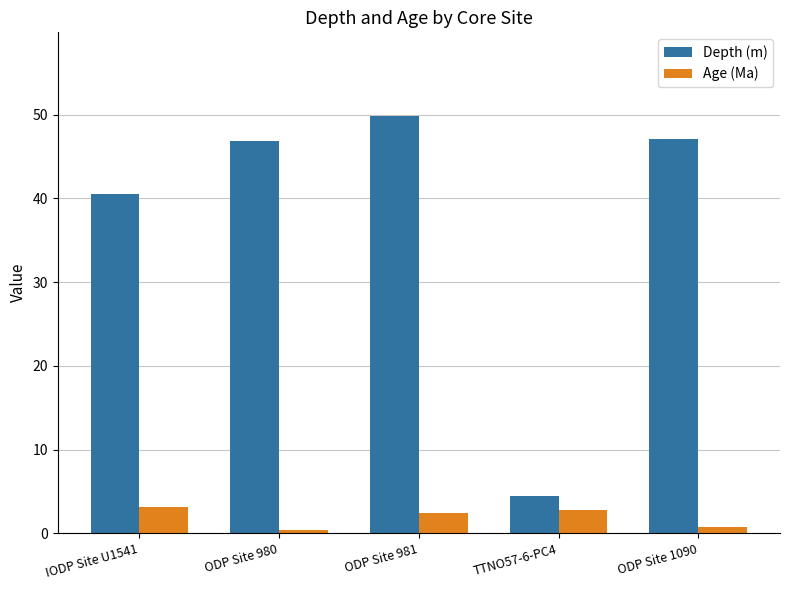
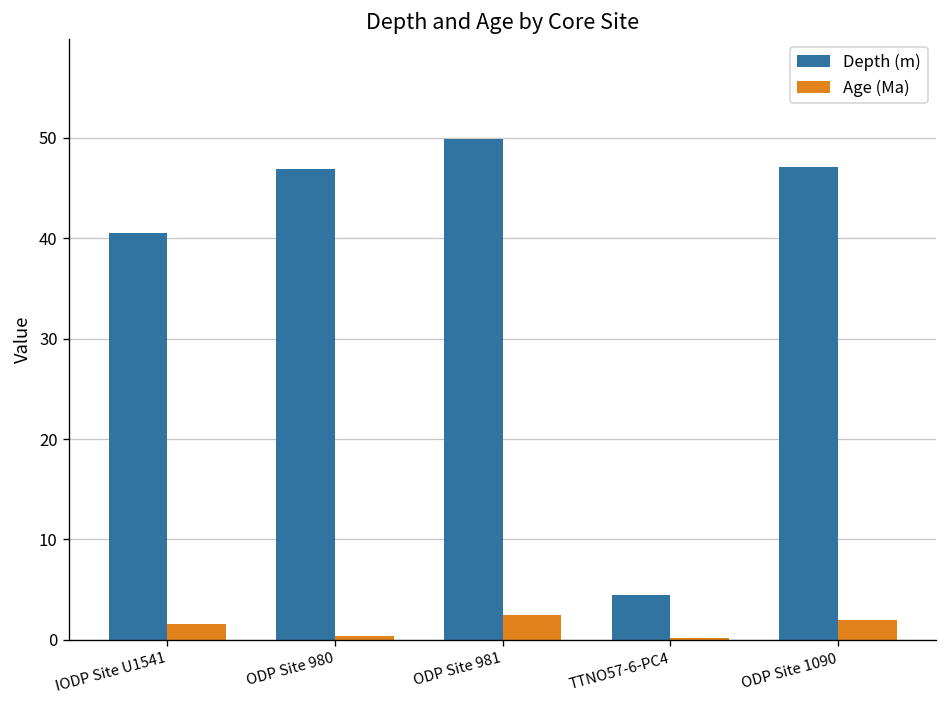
  {
    "Depth (m)": {
      "IODP Site U1541": 41,
      "ODP Site 980": 47,
      "ODP Site 981": 50,
      "TTNO57-6-PC4": 4,
      "ODP Site 1090": 47
    },
    "Age (Ma)": {
-     "IODP Site U1541": 3,
+     "IODP Site U1541": 2,
      "ODP Site 980": 0,
      "ODP Site 981": 2,
-     "TTNO57-6-PC4": 3,
-     "ODP Site 1090": 1
+     "TTNO57-6-PC4": 0,
+     "ODP Site 1090": 2
    }
  }
